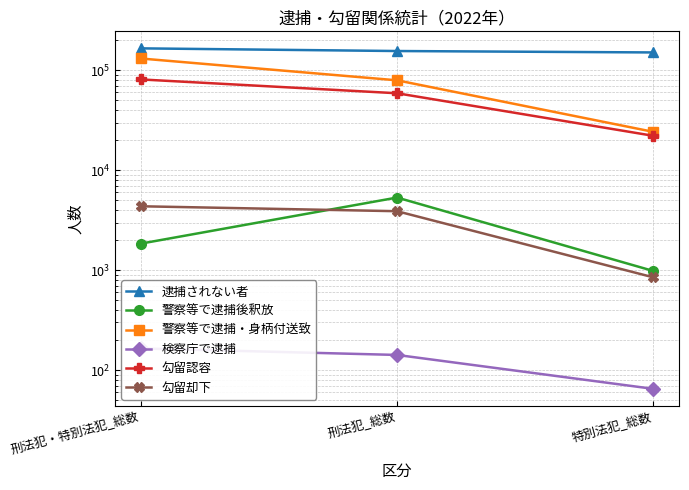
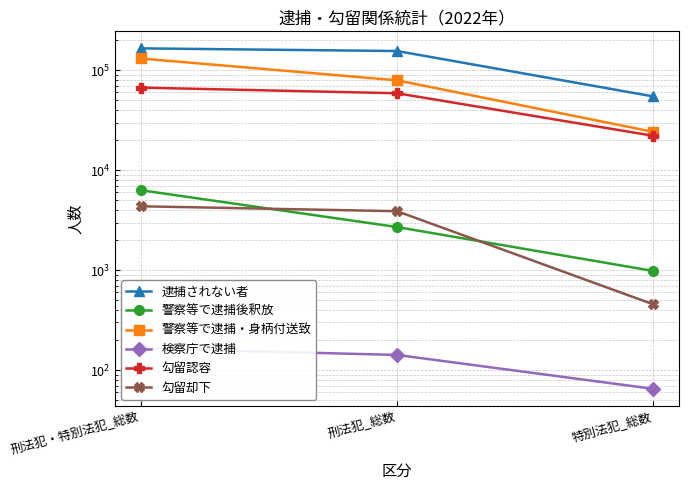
  {
    "逮捕されない者": {
      "刑法犯・特別法犯_総数": 170000,
      "刑法犯_総数": 160000,
-     "特別法犯_総数": 150000
+     "特別法犯_総数": 50000
    },
    "警察等で逮捕後釈放": {
-     "刑法犯・特別法犯_総数": 1800,
-     "刑法犯_総数": 5000,
+     "刑法犯・特別法犯_総数": 6000,
+     "刑法犯_総数": 2700,
      "特別法犯_総数": 1000
    },
    "警察等で逮捕・身柄付送致": {
      "刑法犯・特別法犯_総数": 130000,
      "刑法犯_総数": 80000,
      "特別法犯_総数": 24000
    },
    "検察庁で逮捕": {
      "刑法犯_総数": 140,
      "特別法犯_総数": 70
    },
    "勾留認容": {
-     "刑法犯・特別法犯_総数": 80000,
+     "刑法犯・特別法犯_総数": 70000,
      "刑法犯_総数": 60000,
      "特別法犯_総数": 22000
    },
    "勾留却下": {
      "刑法犯・特別法犯_総数": 4000,
      "刑法犯_総数": 3900,
-     "特別法犯_総数": 800
+     "特別法犯_総数": 500
    }
  }
